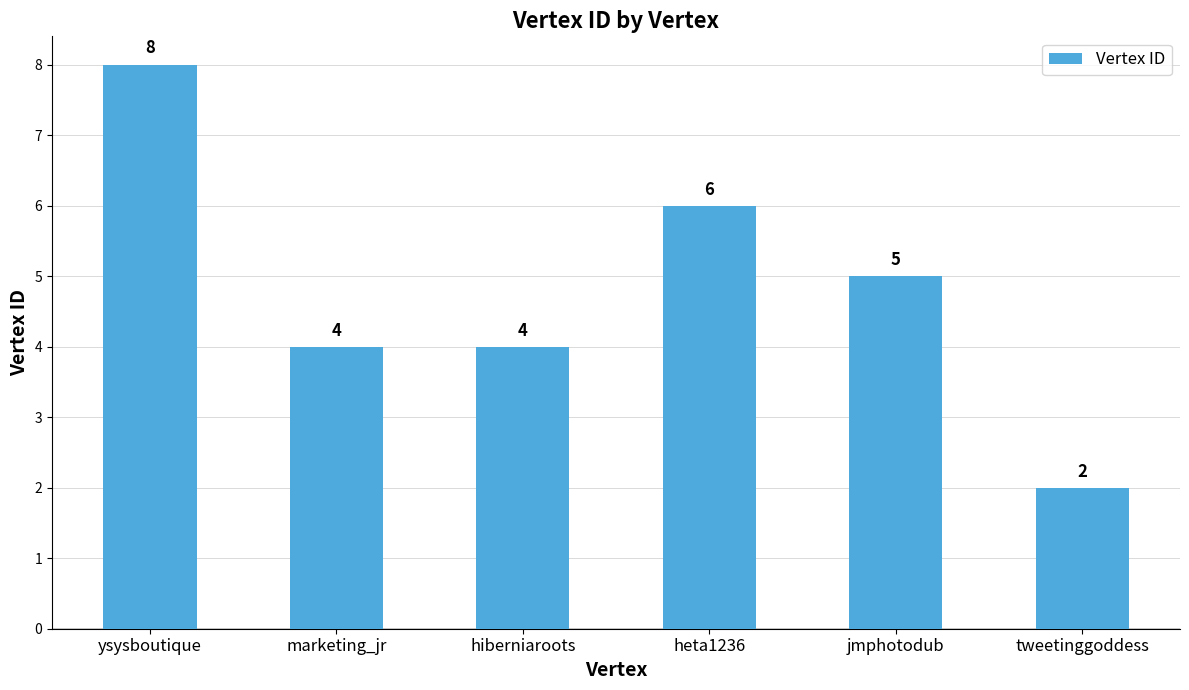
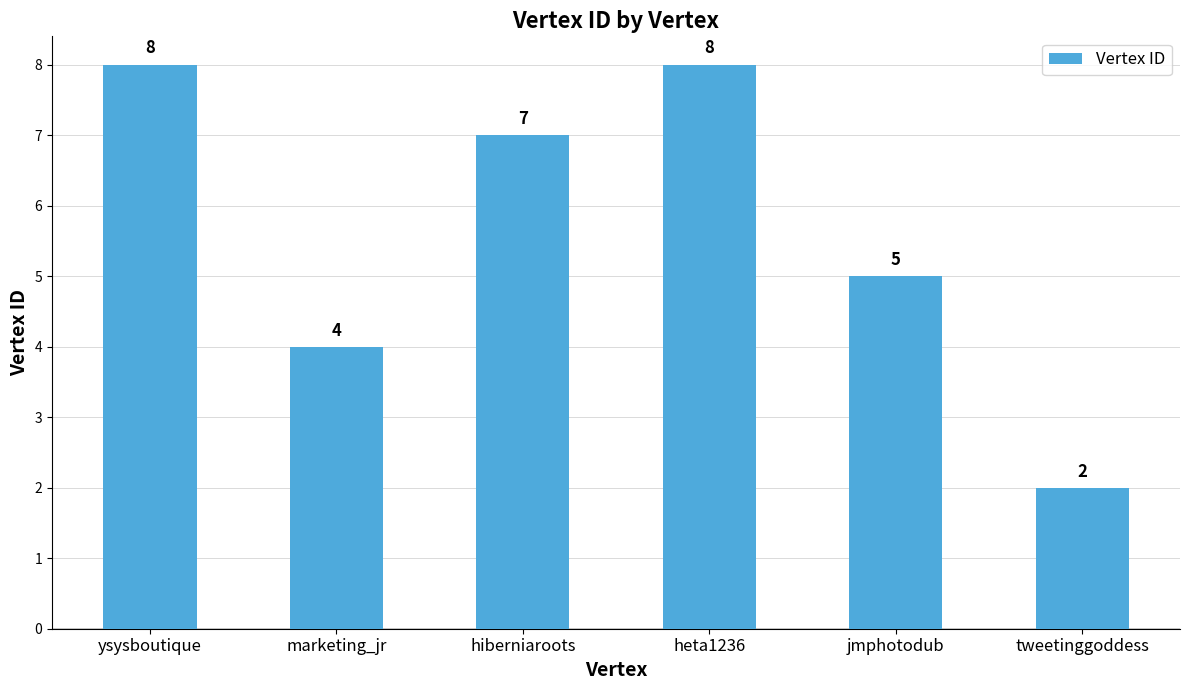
  {
    "ysysboutique": 8,
    "marketing_jr": 4,
-   "hiberniaroots": 4,
-   "heta1236": 6,
+   "hiberniaroots": 7,
+   "heta1236": 8,
    "jmphotodub": 5,
    "tweetinggoddess": 2
  }
